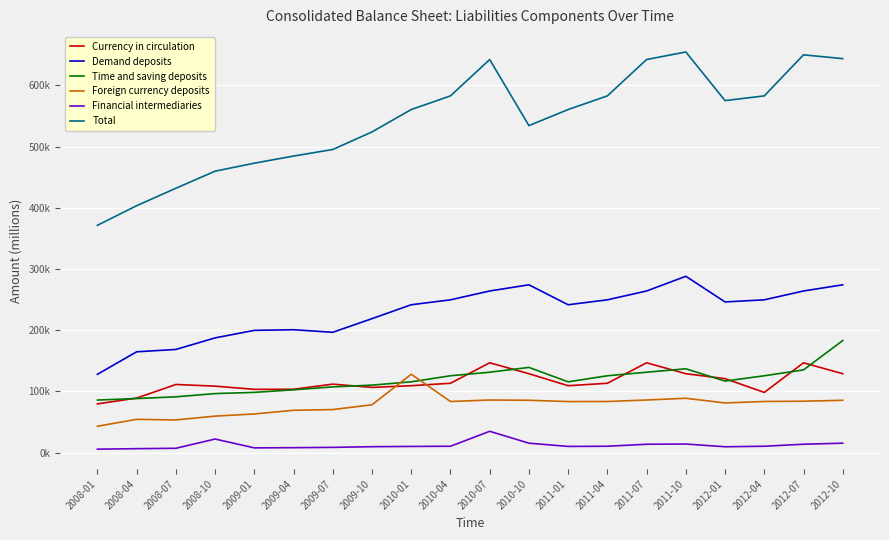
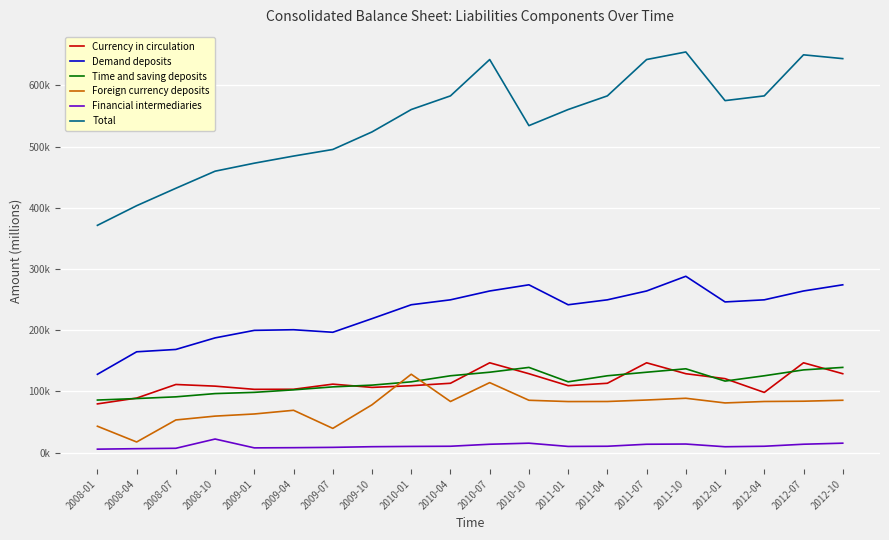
  {
    "Currency in circulation": {
      "2008-01": 80000,
      "2008-07": 110000,
      "2008-10": 110000,
      "2009-01": 100000,
      "2009-07": 110000,
      "2010-01": 110000,
      "2010-04": 110000,
      "2010-07": 150000,
      "2010-10": 130000,
      "2011-01": 110000,
      "2011-04": 110000,
      "2011-07": 150000,
      "2011-10": 130000,
      "2012-04": 100000,
      "2012-07": 150000,
      "2012-10": 130000
    },
    "Demand deposits": {
      "2008-01": 130000,
      "2008-04": 160000,
      "2008-07": 170000,
      "2008-10": 190000,
      "2009-01": 200000,
      "2009-04": 200000,
      "2009-07": 200000,
      "2009-10": 220000,
      "2010-01": 240000,
      "2010-04": 250000,
      "2010-07": 260000,
      "2010-10": 270000,
      "2011-01": 240000,
      "2011-04": 250000,
      "2011-07": 260000,
      "2011-10": 290000,
      "2012-01": 250000,
      "2012-04": 250000,
      "2012-07": 260000,
      "2012-10": 270000
    },
    "Time and saving deposits": {
      "2008-01": 90000,
      "2008-07": 90000,
      "2008-10": 100000,
      "2009-01": 100000,
      "2009-07": 110000,
      "2010-01": 120000,
      "2010-04": 130000,
      "2010-07": 130000,
      "2010-10": 140000,
      "2011-01": 120000,
      "2011-04": 130000,
      "2011-07": 130000,
      "2011-10": 140000,
      "2012-04": 130000,
      "2012-07": 140000,
-     "2012-10": 180000
+     "2012-10": 140000
    },
    "Foreign currency deposits": {
      "2008-01": 40000,
-     "2008-04": 50000,
+     "2008-04": 20000,
      "2008-07": 50000,
      "2008-10": 60000,
      "2009-01": 60000,
      "2009-04": 70000,
-     "2009-07": 70000,
+     "2009-07": 40000,
      "2009-10": 80000,
      "2010-01": 130000,
      "2010-04": 80000,
-     "2010-07": 90000,
+     "2010-07": 110000,
      "2010-10": 90000,
      "2011-01": 80000,
      "2011-04": 80000,
      "2011-07": 90000,
      "2011-10": 90000,
      "2012-01": 80000,
      "2012-04": 80000,
      "2012-07": 80000,
      "2012-10": 90000
    },
    "Financial intermediaries": {
      "2008-01": 10000,
      "2008-04": 10000,
      "2008-07": 10000,
      "2008-10": 20000,
      "2009-01": 10000,
      "2009-04": 10000,
      "2009-07": 10000,
      "2009-10": 10000,
      "2010-01": 10000,
      "2010-04": 10000,
-     "2010-07": 30000,
+     "2010-07": 10000,
      "2010-10": 20000,
      "2011-01": 10000,
      "2011-04": 10000,
      "2011-07": 10000,
      "2011-10": 10000,
      "2012-01": 10000,
      "2012-04": 10000,
      "2012-07": 10000,
      "2012-10": 20000
    },
    "Total": {
      "2008-01": 370000,
      "2008-04": 400000,
      "2008-07": 430000,
      "2008-10": 460000,
      "2009-01": 470000,
      "2009-04": 480000,
      "2009-07": 500000,
      "2009-10": 520000,
      "2010-01": 560000,
      "2010-04": 580000,
      "2010-07": 640000,
      "2010-10": 530000,
      "2011-01": 560000,
      "2011-04": 580000,
      "2011-07": 640000,
      "2011-10": 650000,
      "2012-01": 580000,
      "2012-04": 580000,
      "2012-07": 650000,
      "2012-10": 640000
    }
  }
